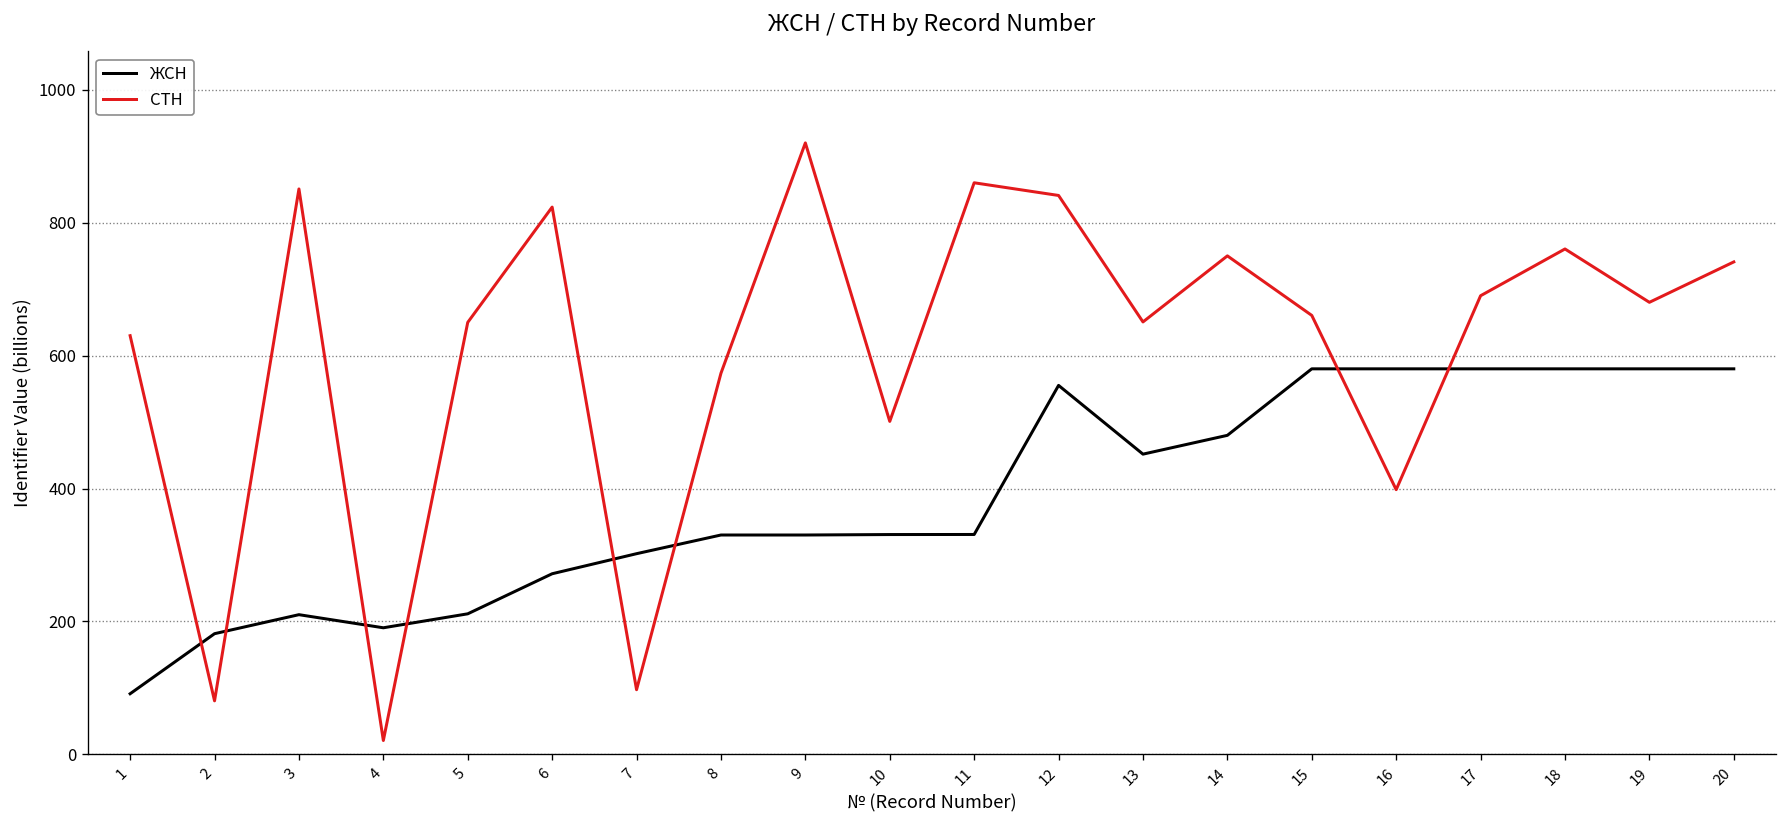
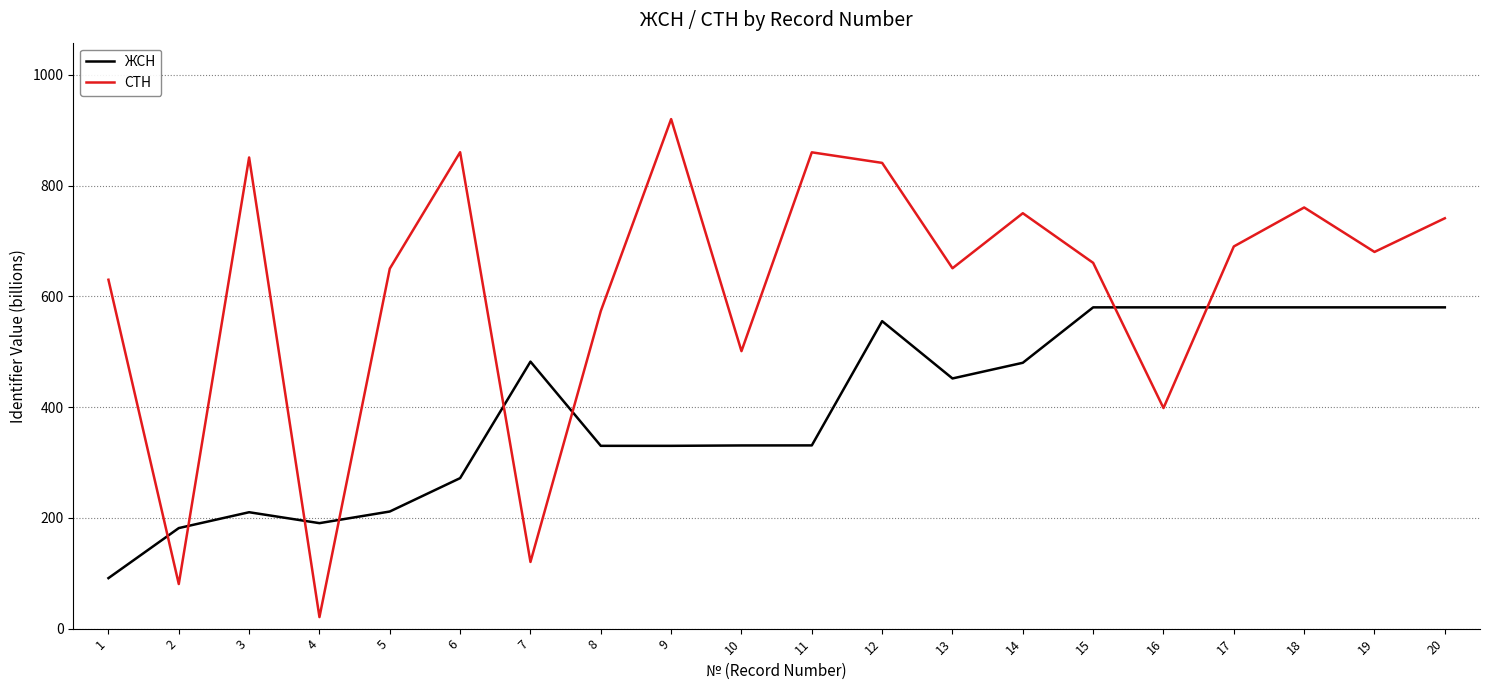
  {
    "ЖСН": {
      "1": 90,
      "2": 180,
      "3": 210,
      "4": 190,
      "5": 210,
      "6": 270,
-     "7": 300,
+     "7": 480,
      "8": 330,
      "9": 330,
      "10": 330,
      "11": 330,
      "12": 560,
      "13": 450,
      "14": 480,
      "15": 580,
      "16": 580,
      "17": 580,
      "18": 580,
      "19": 580,
      "20": 580
    },
    "СТН": {
      "1": 630,
      "2": 80,
      "3": 850,
      "4": 20,
      "5": 650,
-     "6": 820,
-     "7": 100,
+     "6": 860,
+     "7": 120,
      "8": 570,
      "9": 920,
      "10": 500,
      "11": 860,
      "12": 840,
      "13": 650,
      "14": 750,
      "15": 660,
      "16": 400,
      "17": 690,
      "18": 760,
      "19": 680,
      "20": 740
    }
  }
